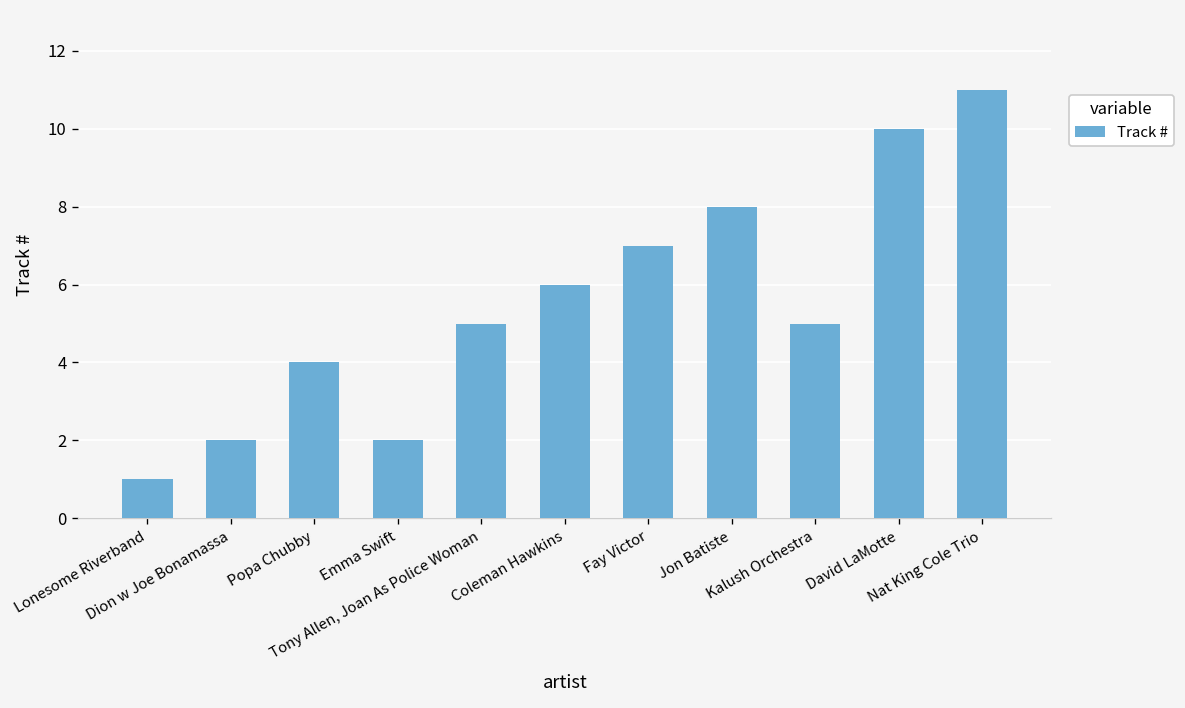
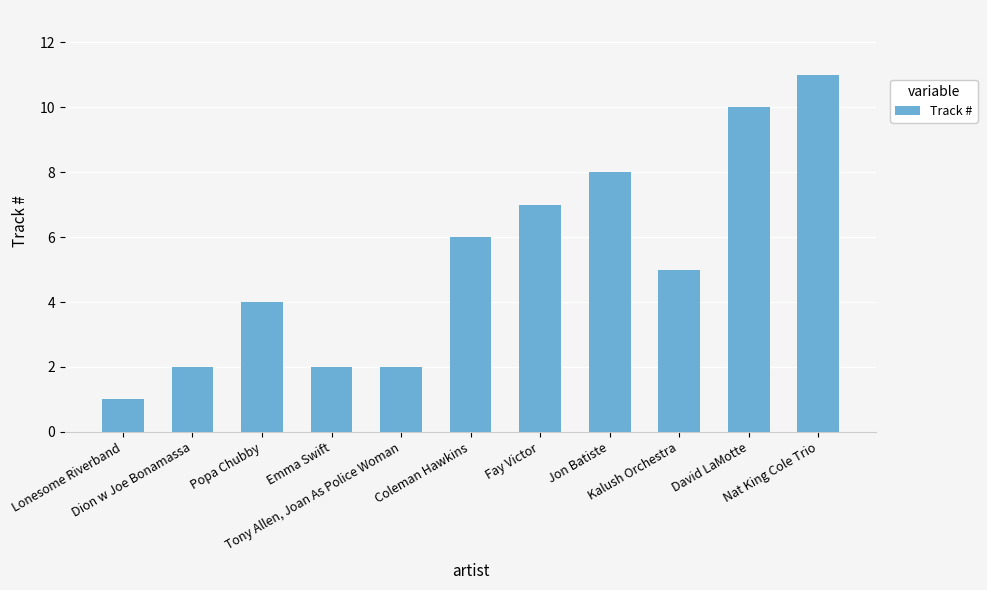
  {
    "Lonesome Riverband": 1,
    "Dion w Joe Bonamassa": 2,
    "Popa Chubby": 4,
    "Emma Swift": 2,
-   "Tony Allen, Joan As Police Woman": 5,
+   "Tony Allen, Joan As Police Woman": 2,
    "Coleman Hawkins": 6,
    "Fay Victor": 7,
    "Jon Batiste": 8,
    "Kalush Orchestra": 5,
    "David LaMotte": 10,
    "Nat King Cole Trio": 11
  }
